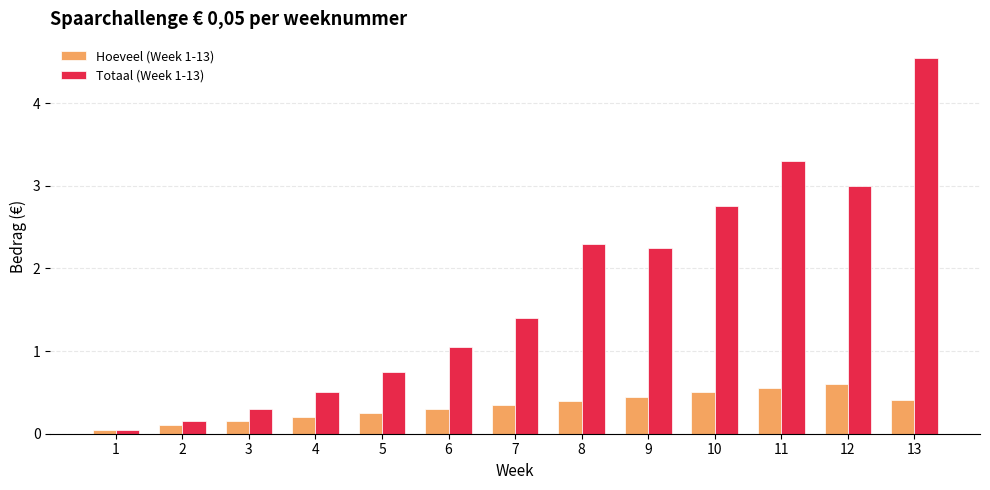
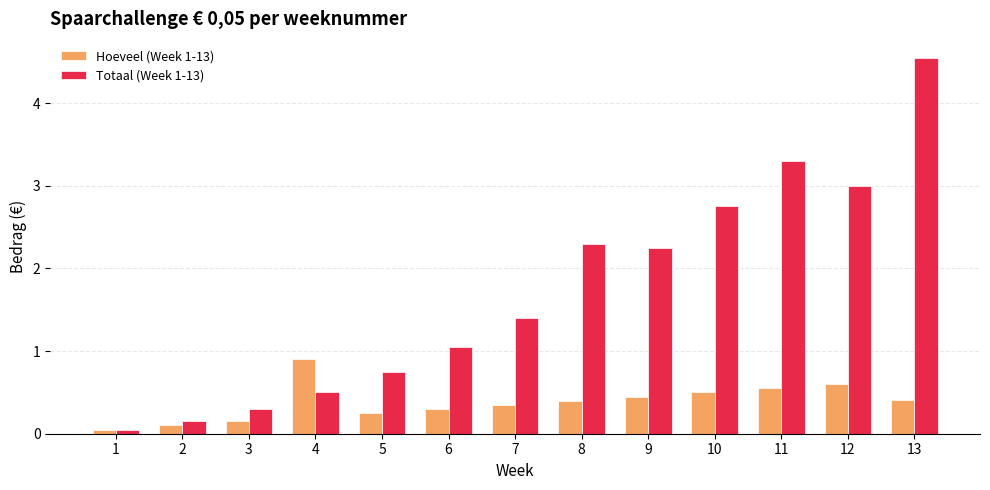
  {
    "Hoeveel (Week 1-13)": {
      "1": 0.1,
      "2": 0.1,
      "3": 0.2,
-     "4": 0.2,
+     "4": 0.9,
      "5": 0.3,
      "6": 0.3,
      "7": 0.4,
      "8": 0.4,
      "9": 0.5,
      "10": 0.5,
      "11": 0.6,
      "12": 0.6,
      "13": 0.4
    },
    "Totaal (Week 1-13)": {
      "1": 0.1,
      "2": 0.2,
      "3": 0.3,
      "4": 0.5,
      "5": 0.8,
      "6": 1.1,
      "7": 1.4,
      "8": 2.3,
      "9": 2.3,
      "10": 2.8,
      "11": 3.3,
      "12": 3.0,
      "13": 4.6
    }
  }
